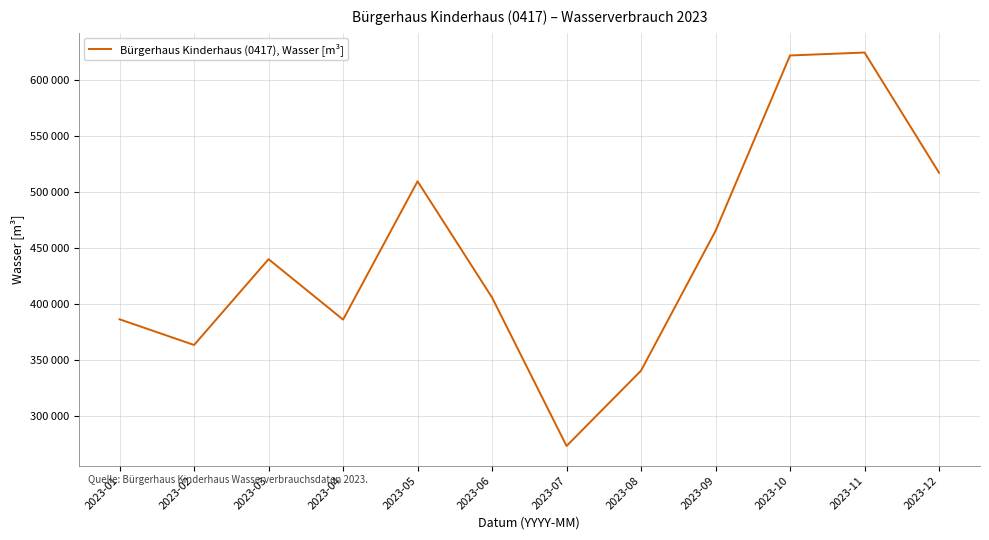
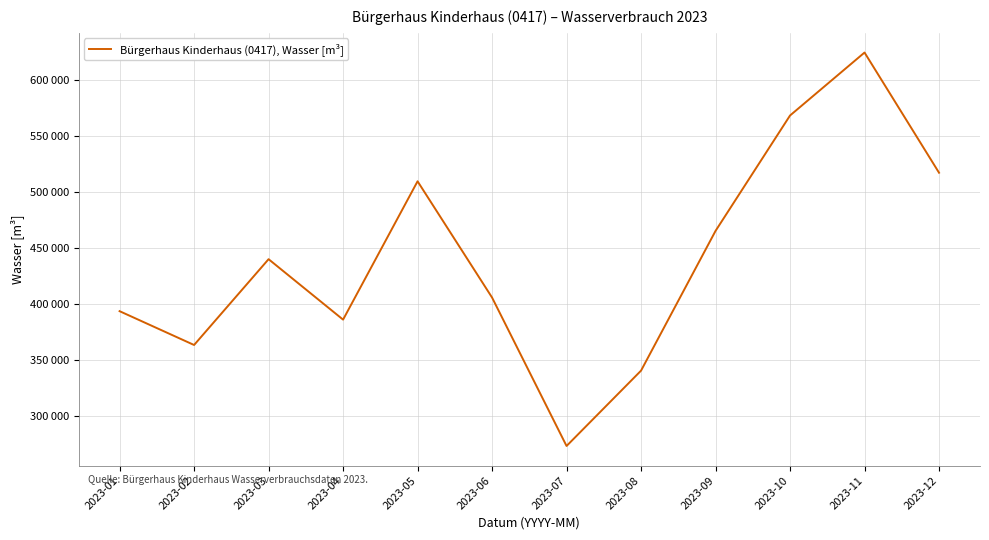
  {
-   "2023-01": 386000,
+   "2023-01": 394000,
    "2023-02": 363000,
    "2023-03": 440000,
    "2023-04": 386000,
    "2023-05": 510000,
    "2023-06": 406000,
    "2023-07": 273000,
    "2023-08": 341000,
    "2023-09": 465000,
-   "2023-10": 622000,
+   "2023-10": 569000,
    "2023-11": 625000,
    "2023-12": 517000
  }
